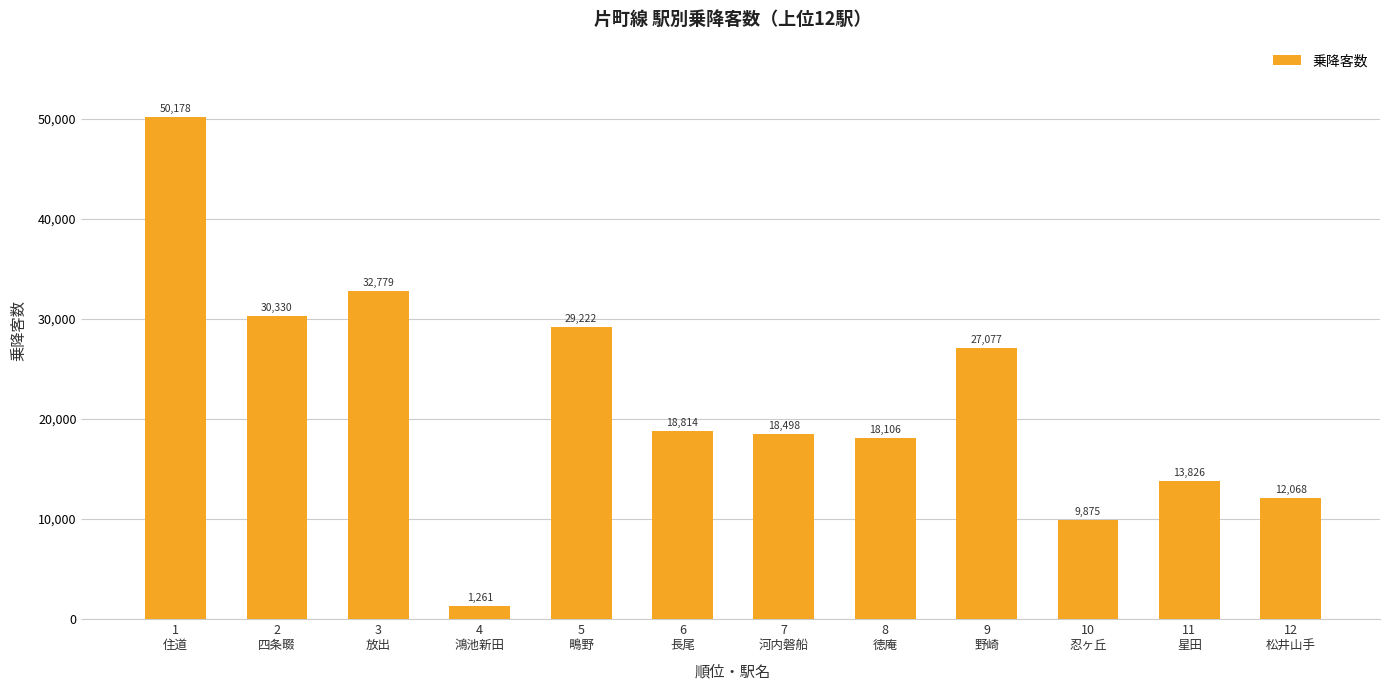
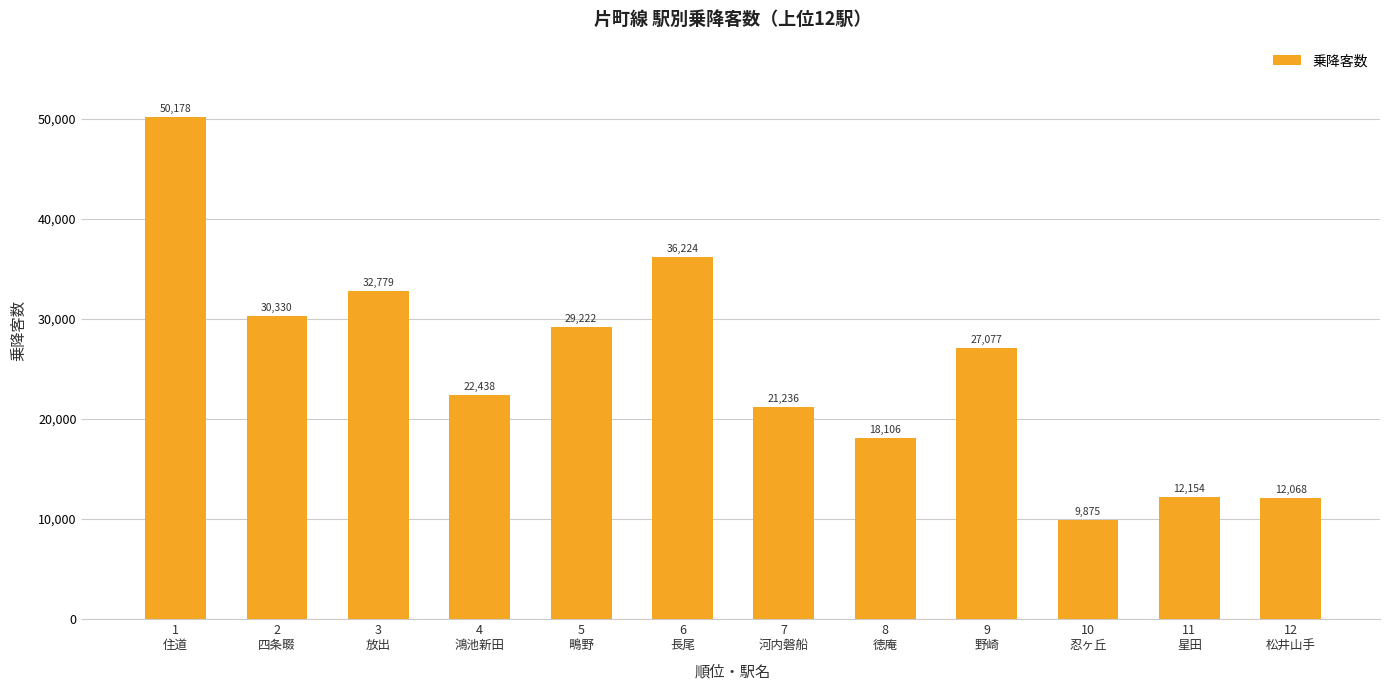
  {
    "1 住道": "50,178",
    "2 四条畷": "30,330",
    "3 放出": "32,779",
-   "4 鴻池新田": "1,261",
+   "4 鴻池新田": "22,438",
    "5 鴫野": "29,222",
-   "6 長尾": "18,814",
-   "7 河内磐船": "18,498",
+   "6 長尾": "36,224",
+   "7 河内磐船": "21,236",
    "8 徳庵": "18,106",
    "9 野崎": "27,077",
    "10 忍ヶ丘": "9,875",
-   "11 星田": "13,826",
+   "11 星田": "12,154",
    "12 松井山手": "12,068"
  }
